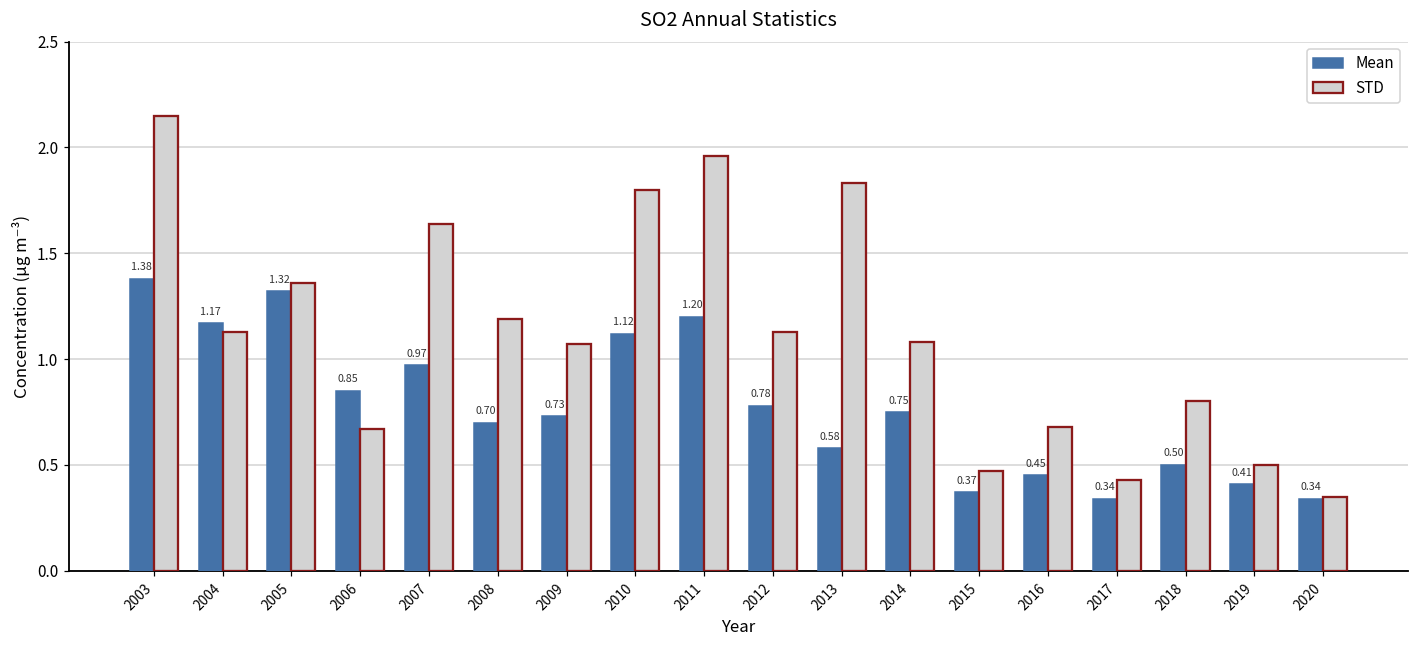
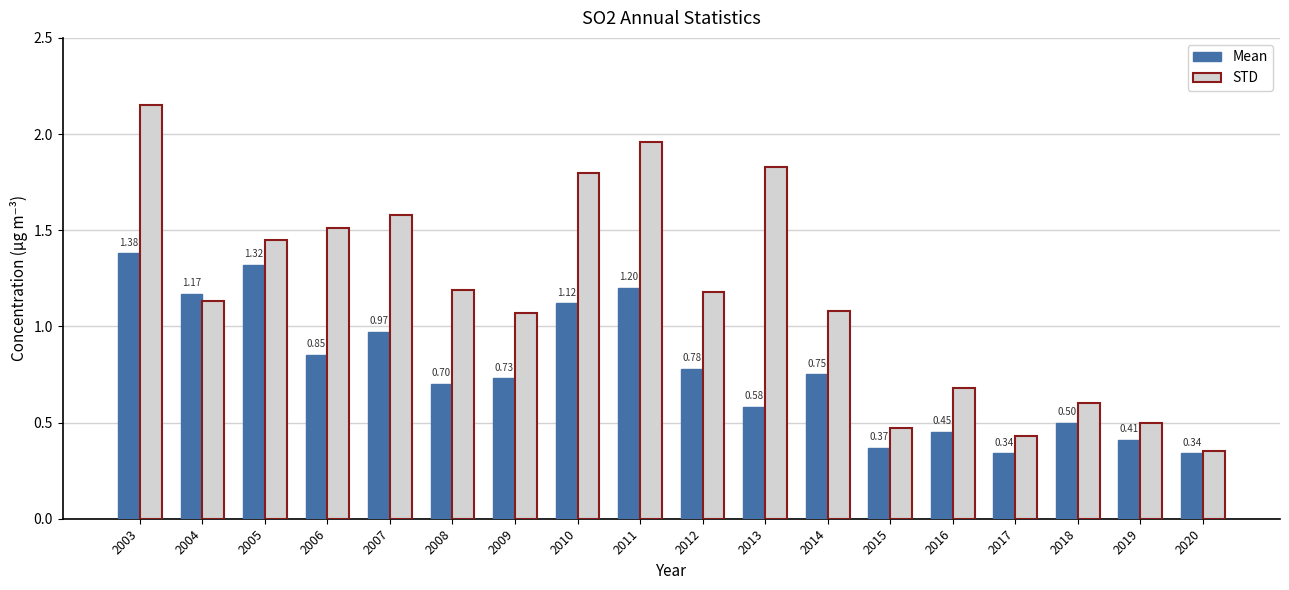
  {
    "Mean": {
      "2003": 1.38,
      "2004": 1.17,
      "2005": 1.32,
      "2006": 0.85,
      "2007": 0.97,
      "2008": 0.70,
      "2009": 0.73,
      "2010": 1.12,
      "2011": 1.20,
      "2012": 0.78,
      "2013": 0.58,
      "2014": 0.75,
      "2015": 0.37,
      "2016": 0.45,
      "2017": 0.34,
      "2018": 0.50,
      "2019": 0.41,
      "2020": 0.34
    },
    "STD": {
      "2003": 2.15,
      "2004": 1.13,
-     "2005": 1.36,
-     "2006": 0.67,
-     "2007": 1.64,
+     "2005": 1.45,
+     "2006": 1.51,
+     "2007": 1.58,
      "2008": 1.19,
      "2009": 1.07,
      "2010": 1.80,
      "2011": 1.96,
-     "2012": 1.13,
+     "2012": 1.18,
      "2013": 1.83,
      "2014": 1.08,
      "2015": 0.47,
      "2016": 0.68,
      "2017": 0.43,
-     "2018": 0.8,
+     "2018": 0.6,
      "2019": 0.50,
      "2020": 0.35
    }
  }
